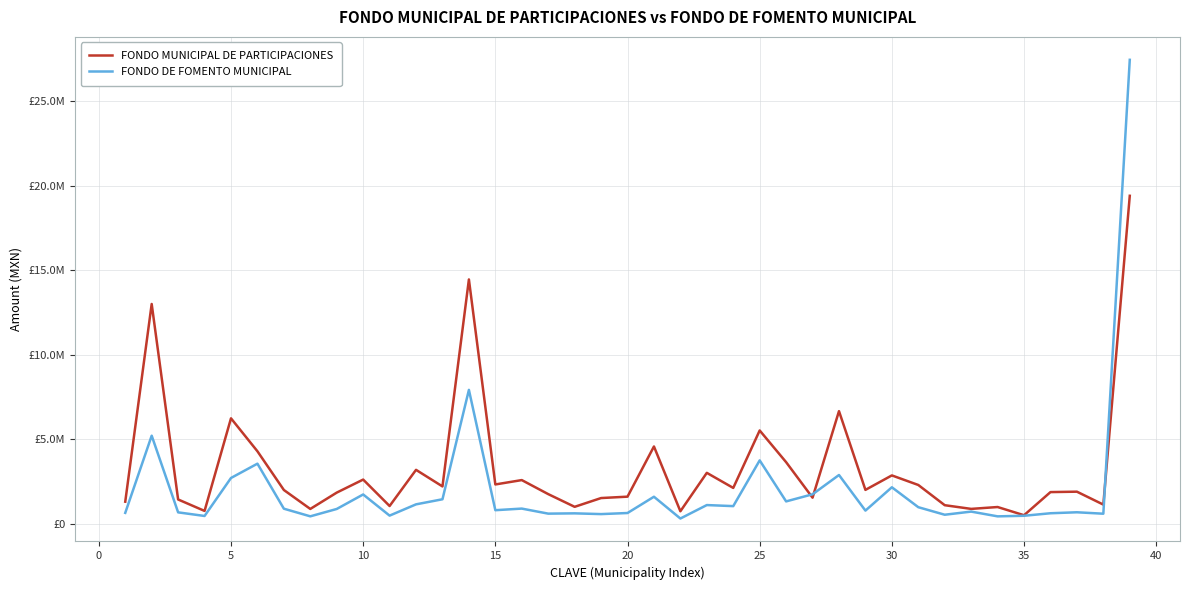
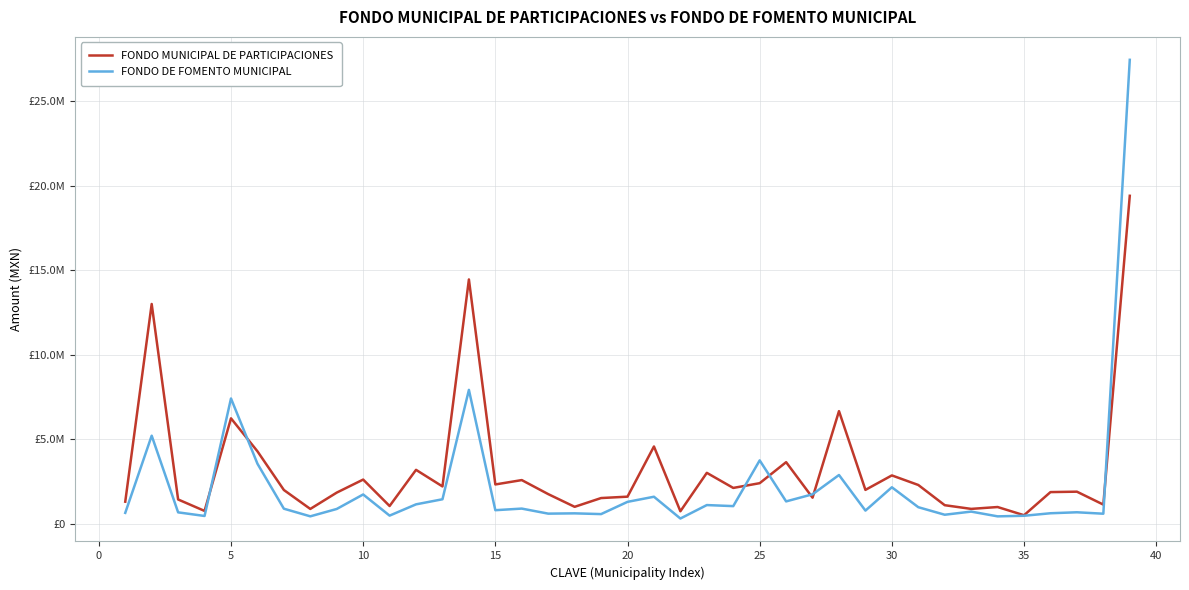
  {
    "FONDO MUNICIPAL DE PARTICIPACIONES": {
      "5": "£6200000",
      "10": "£2600000",
      "15": "£2300000",
      "20": "£1600000",
-     "25": "£5500000",
+     "25": "£2400000",
      "30": "£2900000"
    },
    "FONDO DE FOMENTO MUNICIPAL": {
-     "5": "£2700000",
+     "5": "£7400000",
      "10": "£1700000",
      "15": "£800000",
-     "20": "£600000",
+     "20": "£1300000",
      "25": "£3800000",
      "30": "£2200000"
    }
  }
